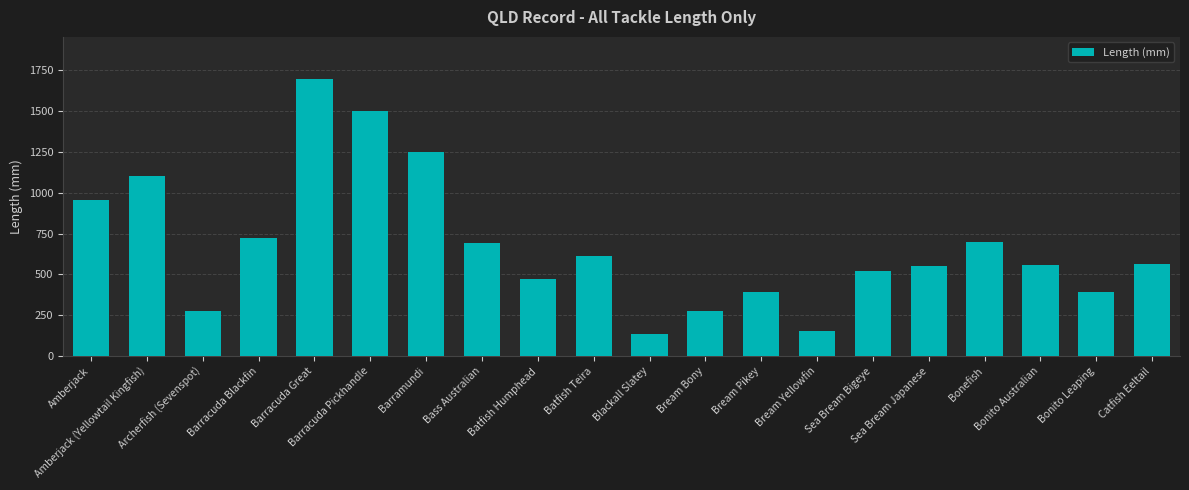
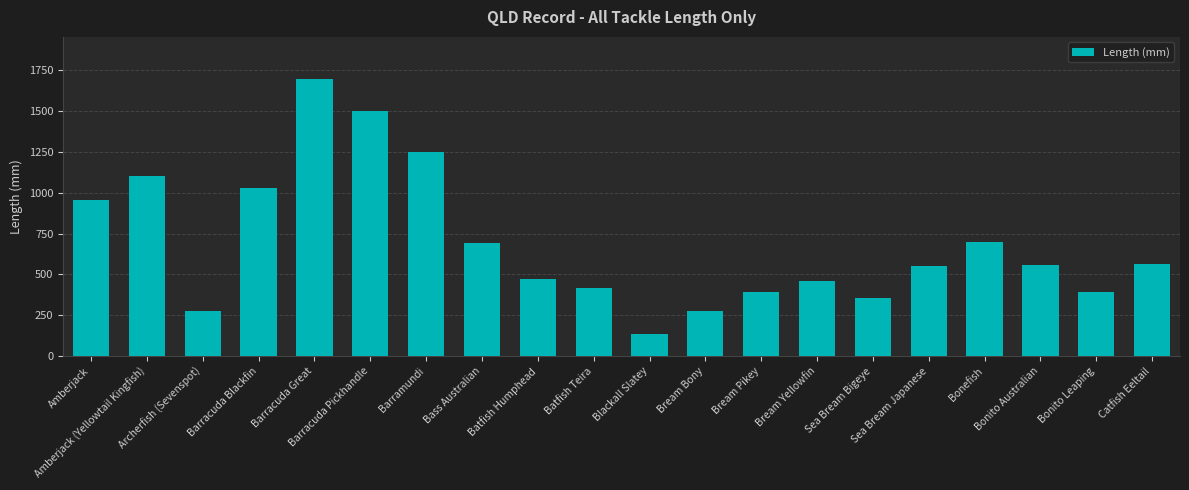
  {
    "Amberjack": 960,
    "Amberjack (Yellowtail Kingfish)": 1100,
    "Archerfish (Sevenspot)": 280,
-   "Barracuda Blackfin": 730,
+   "Barracuda Blackfin": 1030,
    "Barracuda Great": 1700,
    "Barracuda Pickhandle": 1500,
    "Barramundi": 1250,
    "Bass Australian": 690,
    "Batfish Humphead": 470,
-   "Batfish Teira": 610,
+   "Batfish Teira": 420,
    "Blackall Slatey": 140,
    "Bream Bony": 280,
    "Bream Pikey": 390,
-   "Bream Yellowfin": 150,
-   "Sea Bream Bigeye": 520,
+   "Bream Yellowfin": 460,
+   "Sea Bream Bigeye": 360,
    "Sea Bream Japanese": 550,
    "Bonefish": 700,
    "Bonito Australian": 560,
    "Bonito Leaping": 400,
    "Catfish Eeltail": 570
  }
